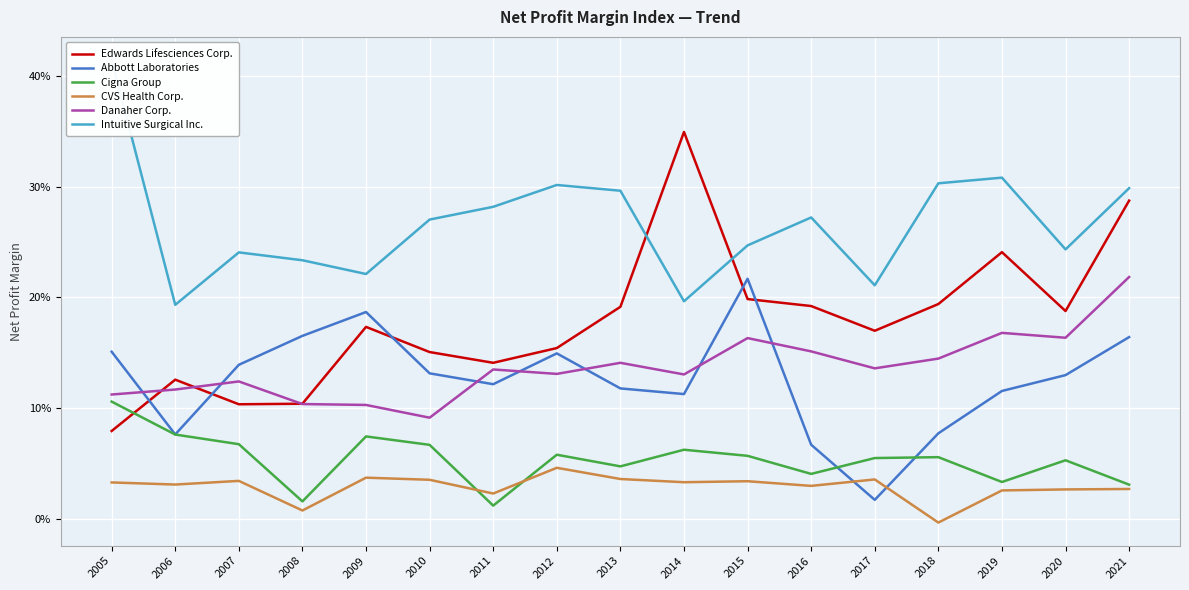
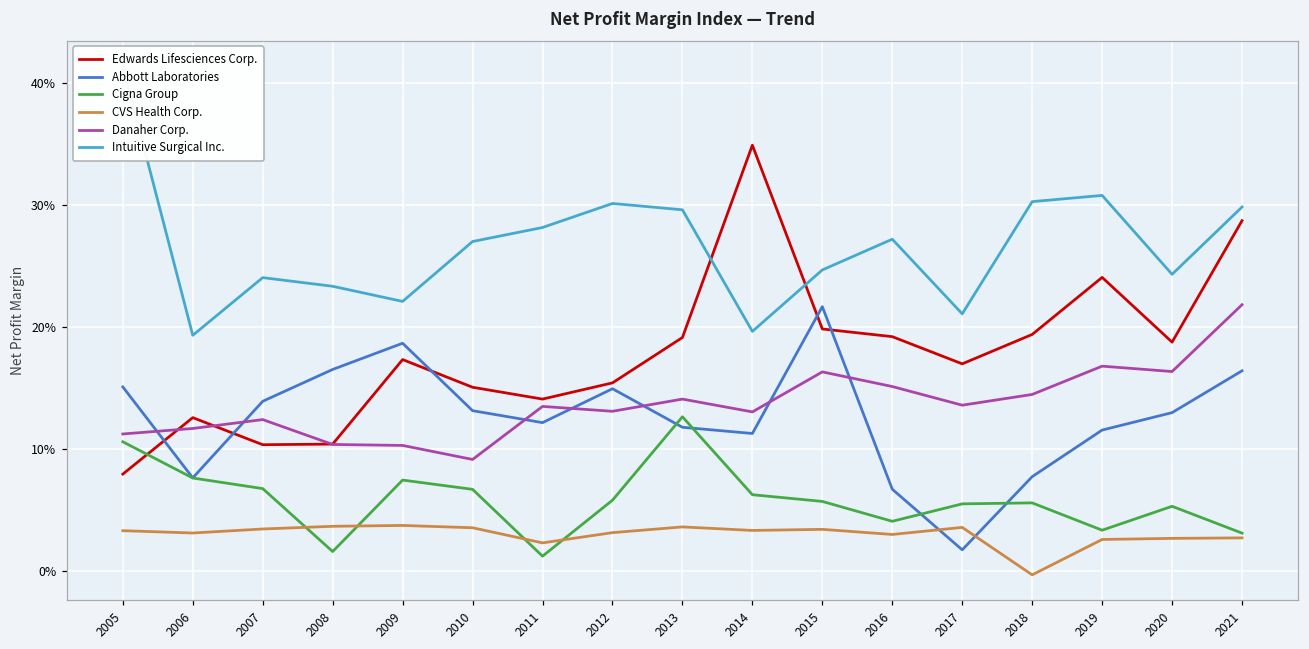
  {
    "Edwards Lifesciences Corp.": {
      "2005": "8.0%",
      "2006": "12.6%",
      "2007": "10.4%",
      "2009": "17.3%",
      "2010": "15.1%",
      "2011": "14.1%",
      "2012": "15.4%",
      "2013": "19.2%",
      "2014": "34.9%",
      "2015": "19.9%",
      "2016": "19.2%",
      "2017": "17.0%",
      "2018": "19.4%",
      "2019": "24.1%",
      "2020": "18.8%",
      "2021": "28.7%"
    },
    "Cigna Group": {
      "2005": "10.6%",
      "2007": "6.8%",
      "2008": "1.6%",
      "2009": "7.5%",
      "2010": "6.7%",
      "2011": "1.2%",
      "2012": "5.8%",
-     "2013": "4.8%",
+     "2013": "12.7%",
      "2014": "6.3%",
      "2015": "5.7%",
      "2016": "4.1%",
      "2017": "5.5%",
      "2018": "5.6%",
      "2019": "3.4%",
      "2020": "5.3%",
      "2021": "3.1%"
    },
    "CVS Health Corp.": {
      "2005": "3.3%",
      "2006": "3.1%",
      "2007": "3.5%",
-     "2008": "0.8%",
+     "2008": "3.7%",
      "2009": "3.7%",
      "2010": "3.6%",
      "2011": "2.3%",
-     "2012": "4.6%",
+     "2012": "3.2%",
      "2013": "3.6%",
      "2014": "3.3%",
      "2015": "3.4%",
      "2016": "3.0%",
      "2017": "3.6%",
      "2018": "-0.3%",
      "2019": "2.6%",
      "2020": "2.7%",
      "2021": "2.7%"
    },
    "Danaher Corp.": {
      "2005": "11.2%",
      "2006": "11.7%",
      "2007": "12.4%",
      "2009": "10.3%",
      "2010": "9.2%",
      "2011": "13.5%",
      "2012": "13.1%",
      "2013": "14.1%",
      "2014": "13.1%",
      "2015": "16.3%",
      "2016": "15.1%",
      "2017": "13.6%",
      "2018": "14.5%",
      "2019": "16.8%",
      "2020": "16.4%",
      "2021": "21.8%"
    }
  }
